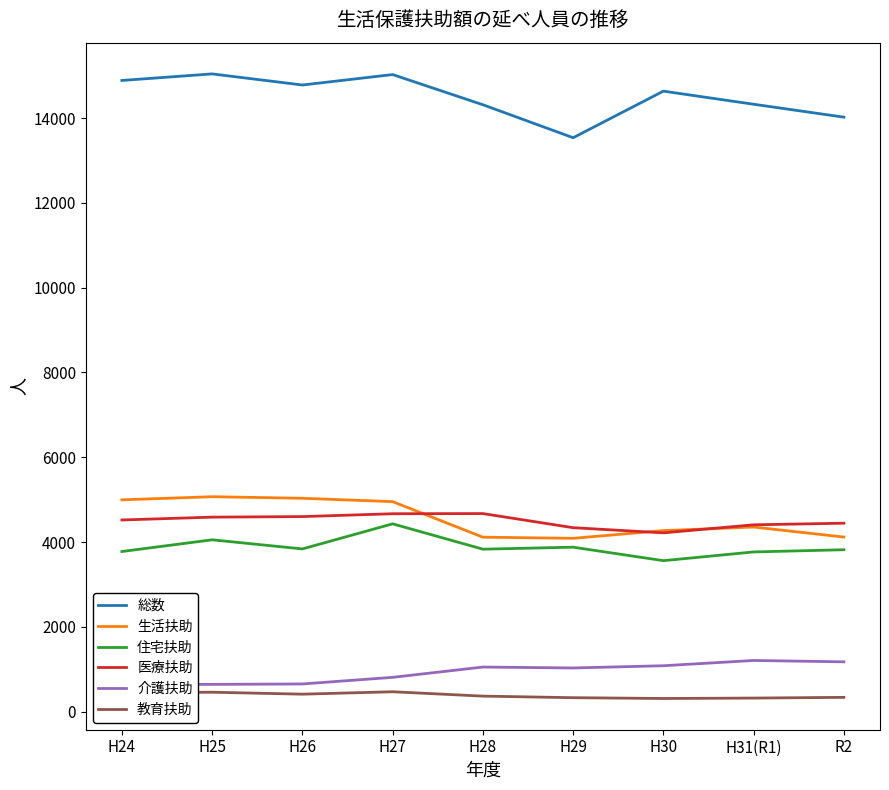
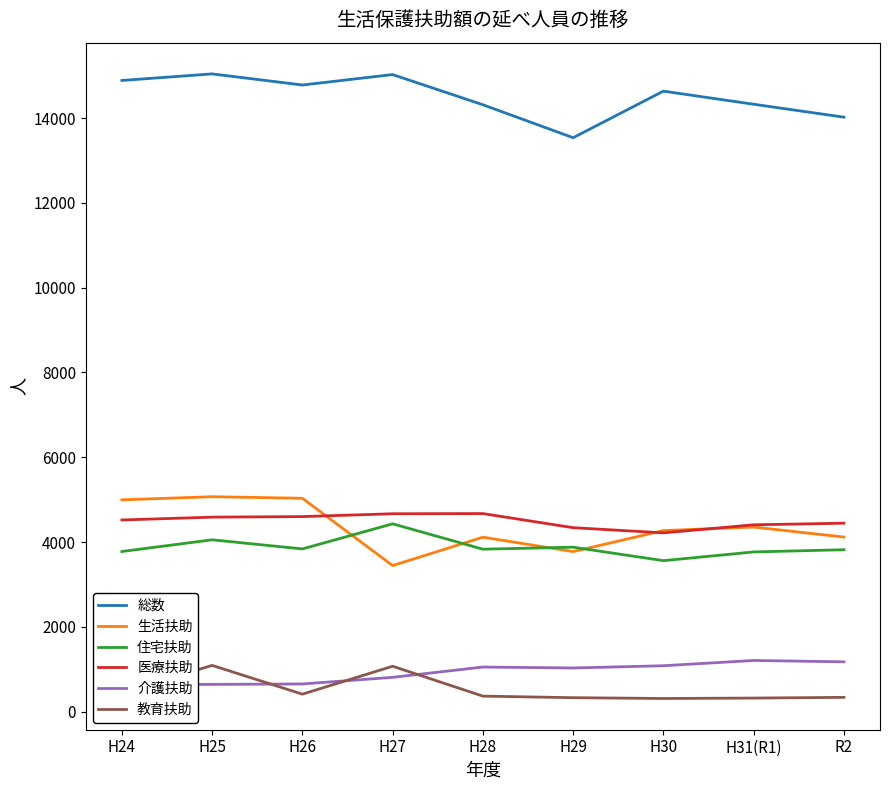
  {
    "総数": {
      "H24": 14900,
      "H25": 15000,
      "H26": 14800,
      "H27": 15000,
      "H28": 14300,
      "H29": 13500,
      "H30": 14600,
      "H31(R1)": 14300,
      "R2": 14000
    },
    "生活扶助": {
      "H24": 5000,
      "H25": 5100,
      "H26": 5000,
-     "H27": 5000,
+     "H27": 3400,
      "H28": 4100,
-     "H29": 4100,
+     "H29": 3800,
      "R2": 4100
    },
    "住宅扶助": {
      "H24": 3800,
      "H25": 4100,
      "H26": 3800,
      "H27": 4400,
      "H28": 3800,
      "H29": 3900,
      "H30": 3600,
      "H31(R1)": 3800,
      "R2": 3800
    },
    "医療扶助": {
      "H24": 4500,
      "H25": 4600,
      "H26": 4600,
      "H27": 4700,
      "H28": 4700,
      "H29": 4300,
      "R2": 4400
    },
    "介護扶助": {
      "H25": 600,
      "H26": 700,
      "H27": 800,
      "H28": 1100,
      "H29": 1000,
      "H30": 1100,
      "H31(R1)": 1200,
      "R2": 1200
    },
    "教育扶助": {
-     "H25": 500,
+     "H25": 1100,
      "H26": 400,
-     "H27": 500,
+     "H27": 1100,
      "H28": 400,
      "H29": 300,
      "H30": 300,
      "H31(R1)": 300,
      "R2": 300
    }
  }
